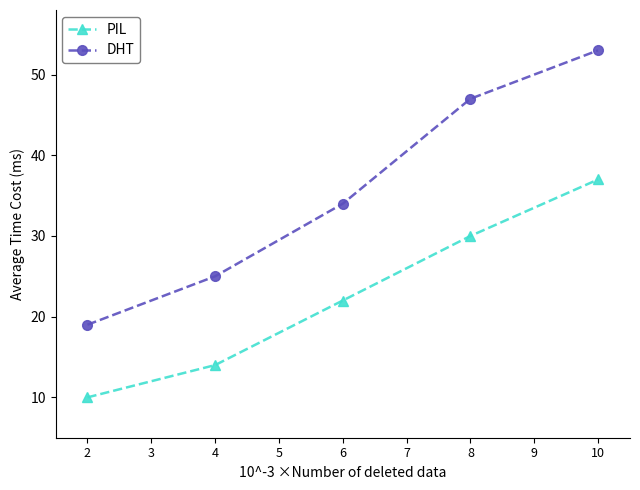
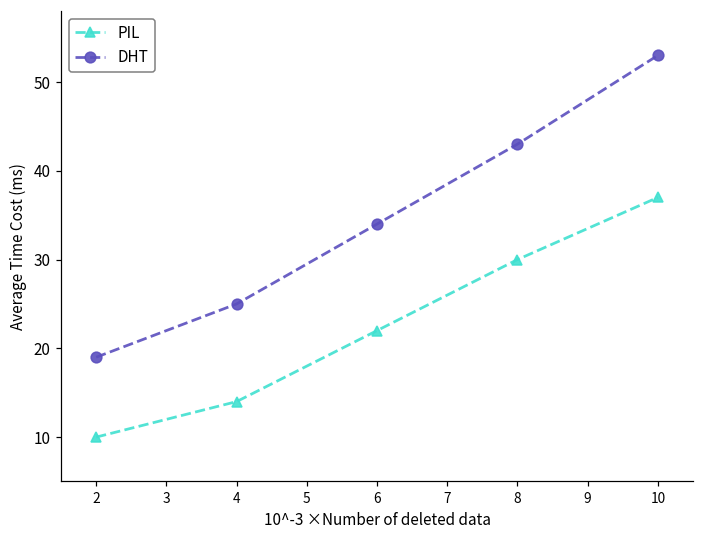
  {
    "PIL": {
      "2": 10,
      "4": 14,
      "6": 22,
      "8": 30,
      "10": 37
    },
    "DHT": {
      "2": 19,
      "4": 25,
      "6": 34,
-     "8": 47,
+     "8": 43,
      "10": 53
    }
  }
